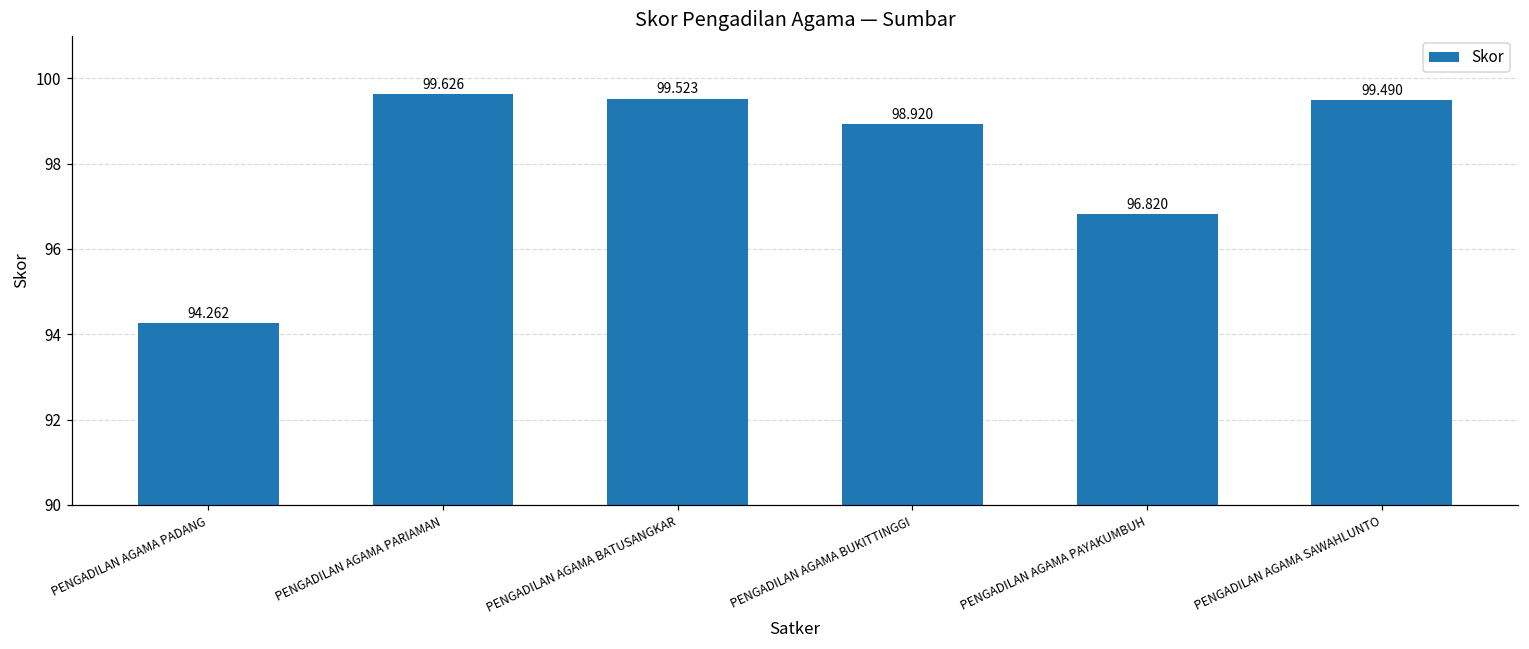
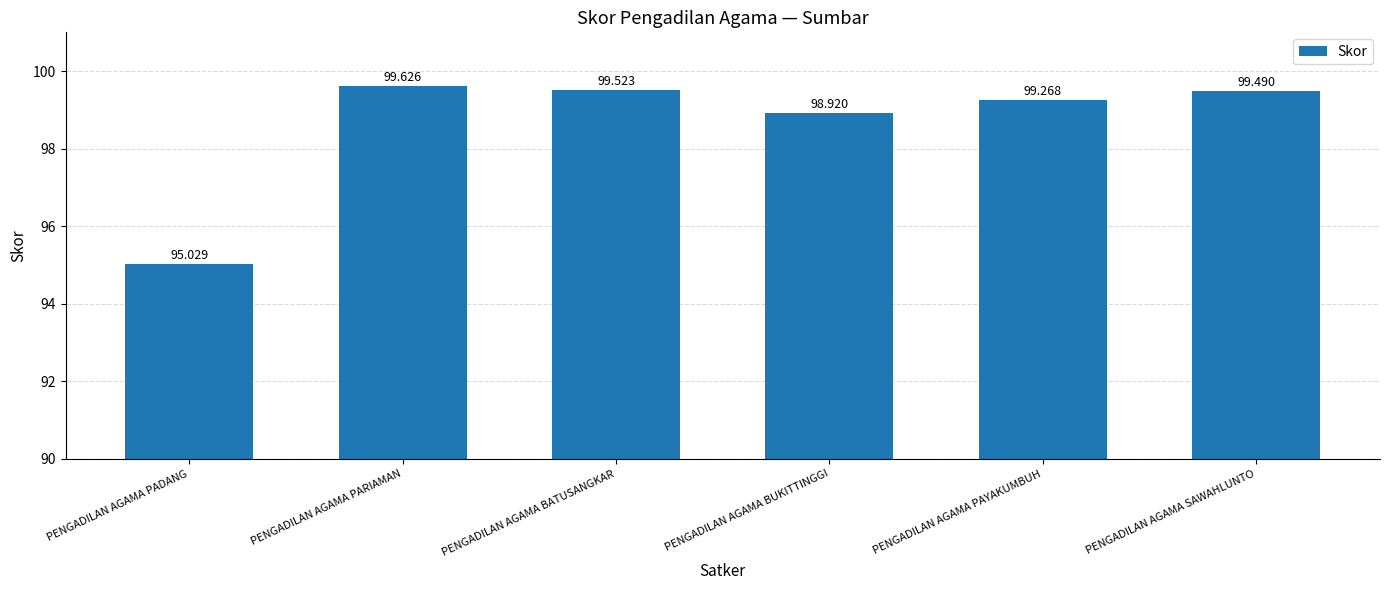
  {
-   "PENGADILAN AGAMA PADANG": 94.262,
+   "PENGADILAN AGAMA PADANG": 95.029,
    "PENGADILAN AGAMA PARIAMAN": 99.626,
    "PENGADILAN AGAMA BATUSANGKAR": 99.523,
    "PENGADILAN AGAMA BUKITTINGGI": 98.920,
-   "PENGADILAN AGAMA PAYAKUMBUH": 96.820,
+   "PENGADILAN AGAMA PAYAKUMBUH": 99.268,
    "PENGADILAN AGAMA SAWAHLUNTO": 99.490
  }
